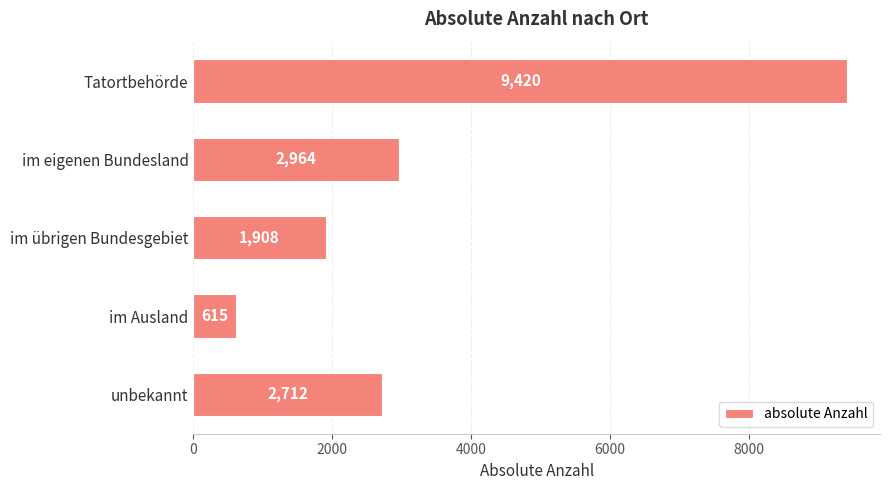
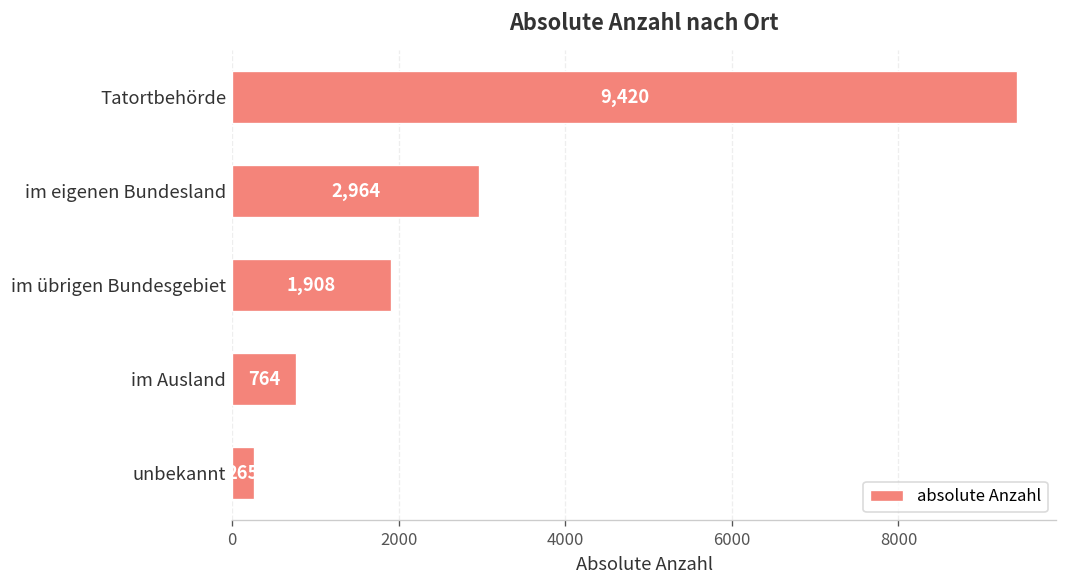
  {
    "Tatortbehörde": "9,420",
    "im eigenen Bundesland": "2,964",
    "im übrigen Bundesgebiet": "1,908",
-   "im Ausland": "615",
-   "unbekannt": "2700"
+   "im Ausland": "764",
+   "unbekannt": "300"
  }
